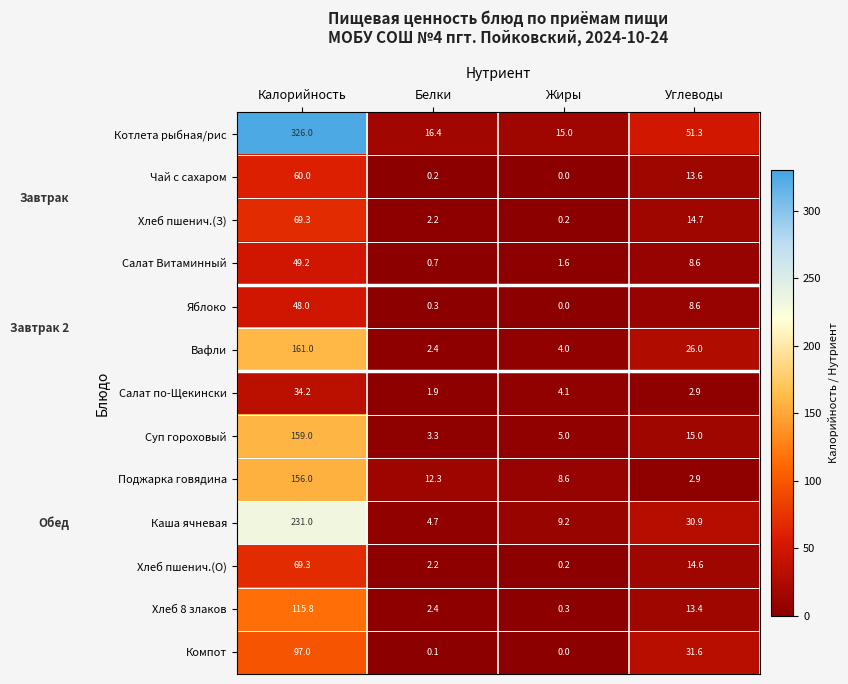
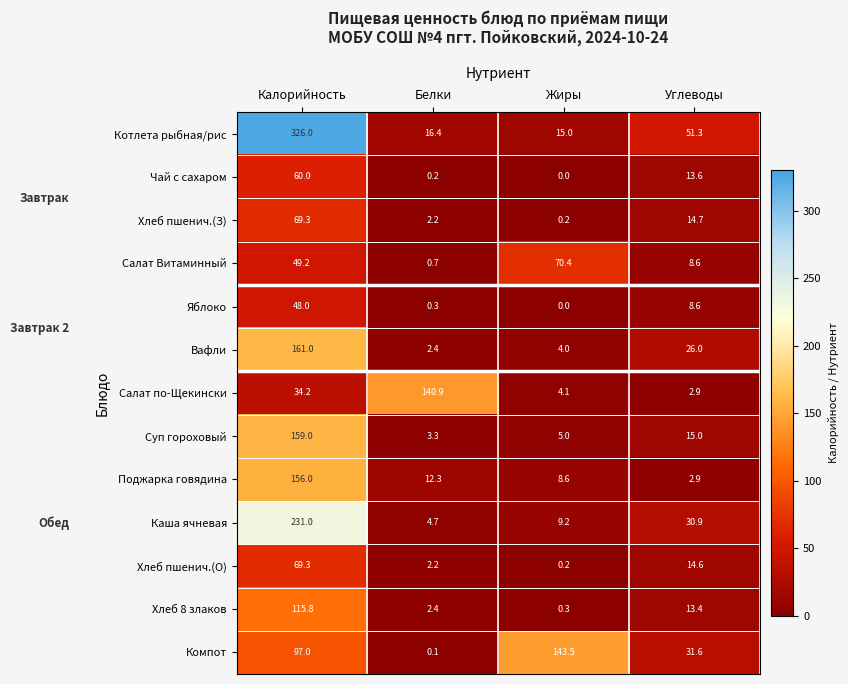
  {
    "Котлета рыбная/рис": {
      "Калорийность": 326.0,
      "Белки": 16.4,
      "Жиры": 15.0,
      "Углеводы": 51.3
    },
    "Чай с сахаром": {
      "Калорийность": 60.0,
      "Белки": 0.2,
      "Жиры": 0.0,
      "Углеводы": 13.6
    },
    "Хлеб пшенич.(З)": {
      "Калорийность": 69.3,
      "Белки": 2.2,
      "Жиры": 0.2,
      "Углеводы": 14.7
    },
    "Салат Витаминный": {
      "Калорийность": 49.2,
      "Белки": 0.7,
-     "Жиры": 1.6,
+     "Жиры": 70.4,
      "Углеводы": 8.6
    },
    "Яблоко": {
      "Калорийность": 48.0,
      "Белки": 0.3,
      "Жиры": 0.0,
      "Углеводы": 8.6
    },
    "Вафли": {
      "Калорийность": 161.0,
      "Белки": 2.4,
      "Жиры": 4.0,
      "Углеводы": 26.0
    },
    "Салат по-Щекински": {
      "Калорийность": 34.2,
-     "Белки": 1.9,
+     "Белки": 140.9,
      "Жиры": 4.1,
      "Углеводы": 2.9
    },
    "Суп гороховый": {
      "Калорийность": 159.0,
      "Белки": 3.3,
      "Жиры": 5.0,
      "Углеводы": 15.0
    },
    "Поджарка говядина": {
      "Калорийность": 156.0,
      "Белки": 12.3,
      "Жиры": 8.6,
      "Углеводы": 2.9
    },
    "Каша ячневая": {
      "Калорийность": 231.0,
      "Белки": 4.7,
      "Жиры": 9.2,
      "Углеводы": 30.9
    },
    "Хлеб пшенич.(О)": {
      "Калорийность": 69.3,
      "Белки": 2.2,
      "Жиры": 0.2,
      "Углеводы": 14.6
    },
    "Хлеб 8 злаков": {
      "Калорийность": 115.8,
      "Белки": 2.4,
      "Жиры": 0.3,
      "Углеводы": 13.4
    },
    "Компот": {
      "Калорийность": 97.0,
      "Белки": 0.1,
-     "Жиры": 0.0,
+     "Жиры": 143.5,
      "Углеводы": 31.6
    }
  }
